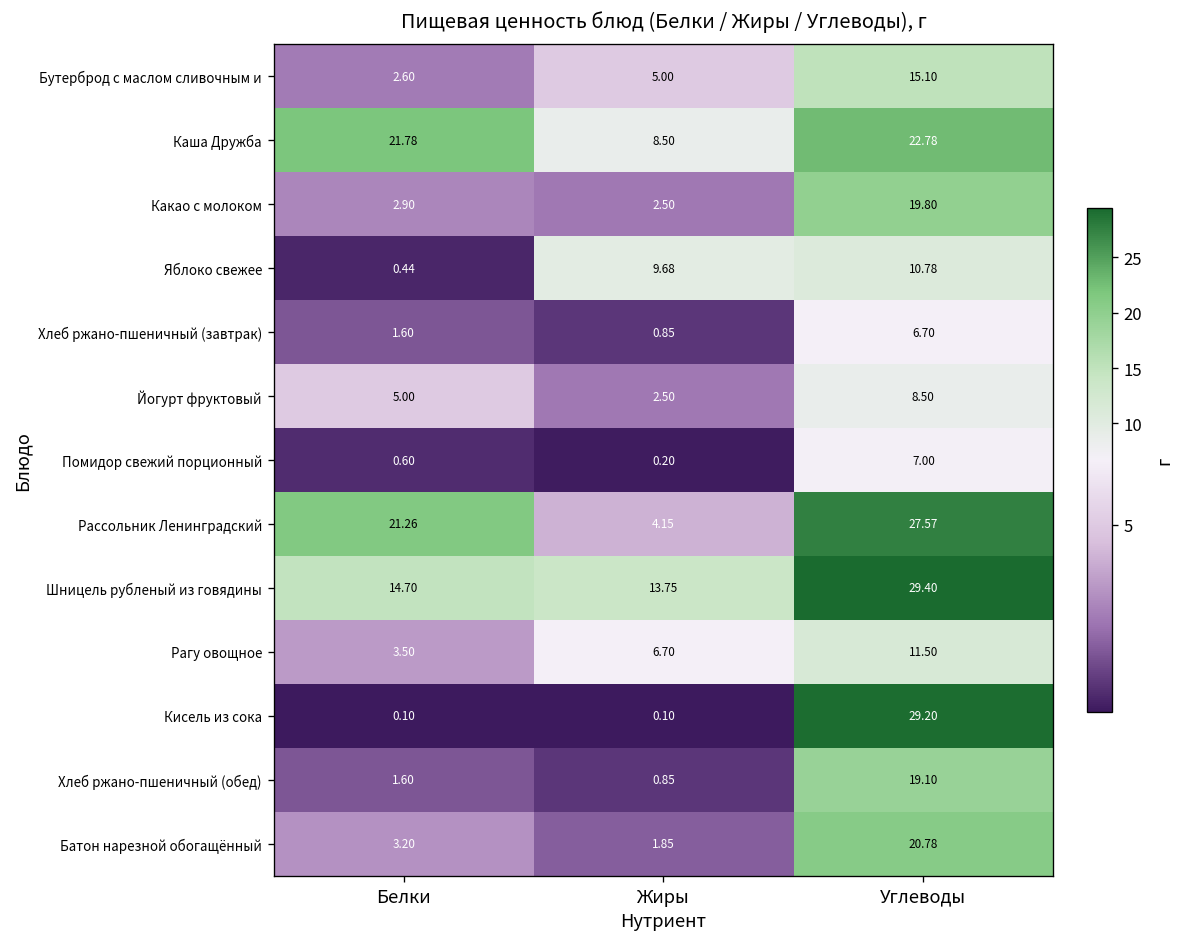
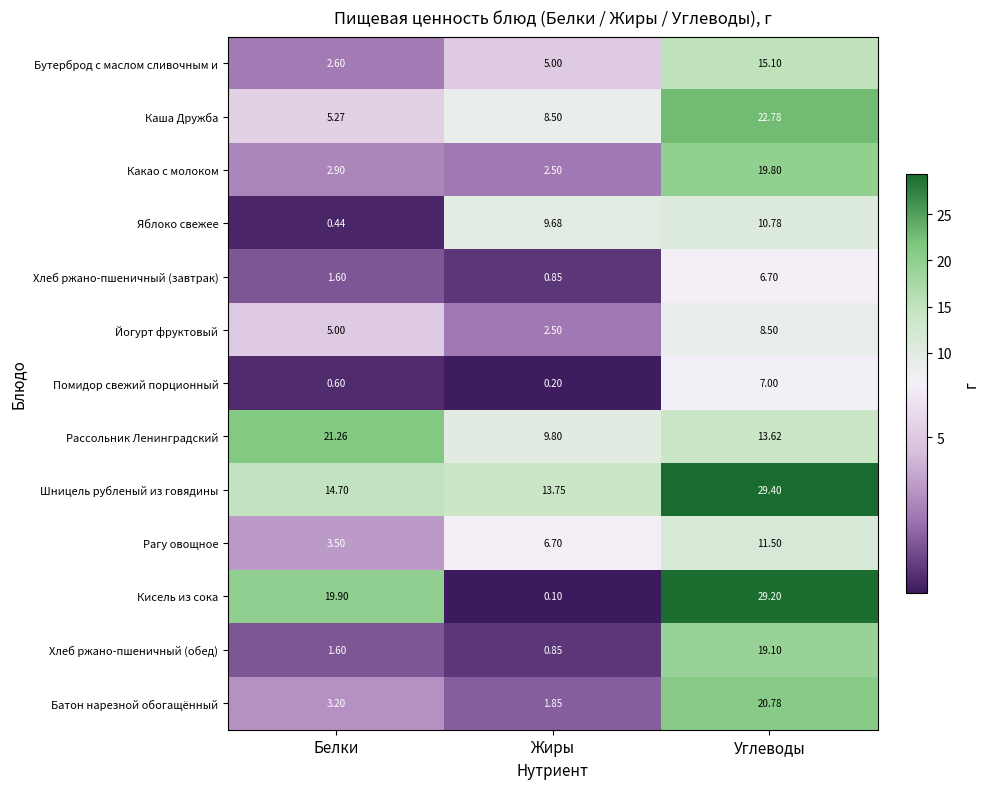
  {
    "Бутерброд с маслом сливочным и": {
      "Белки": 2.60,
      "Жиры": 5.00,
      "Углеводы": 15.10
    },
    "Каша Дружба": {
-     "Белки": 21.78,
+     "Белки": 5.27,
      "Жиры": 8.50,
      "Углеводы": 22.78
    },
    "Какао с молоком": {
      "Белки": 2.90,
      "Жиры": 2.50,
      "Углеводы": 19.80
    },
    "Яблоко свежее": {
      "Белки": 0.44,
      "Жиры": 9.68,
      "Углеводы": 10.78
    },
    "Хлеб ржано-пшеничный (завтрак)": {
      "Белки": 1.60,
      "Жиры": 0.85,
      "Углеводы": 6.70
    },
    "Йогурт фруктовый": {
      "Белки": 5.00,
      "Жиры": 2.50,
      "Углеводы": 8.50
    },
    "Помидор свежий порционный": {
      "Белки": 0.60,
      "Жиры": 0.20,
      "Углеводы": 7.00
    },
    "Рассольник Ленинградский": {
      "Белки": 21.26,
-     "Жиры": 4.15,
-     "Углеводы": 27.57
+     "Жиры": 9.80,
+     "Углеводы": 13.62
    },
    "Шницель рубленый из говядины": {
      "Белки": 14.70,
      "Жиры": 13.75,
      "Углеводы": 29.40
    },
    "Рагу овощное": {
      "Белки": 3.50,
      "Жиры": 6.70,
      "Углеводы": 11.50
    },
    "Кисель из сока": {
-     "Белки": 0.10,
+     "Белки": 19.90,
      "Жиры": 0.10,
      "Углеводы": 29.20
    },
    "Хлеб ржано-пшеничный (обед)": {
      "Белки": 1.60,
      "Жиры": 0.85,
      "Углеводы": 19.10
    },
    "Батон нарезной обогащённый": {
      "Белки": 3.20,
      "Жиры": 1.85,
      "Углеводы": 20.78
    }
  }
